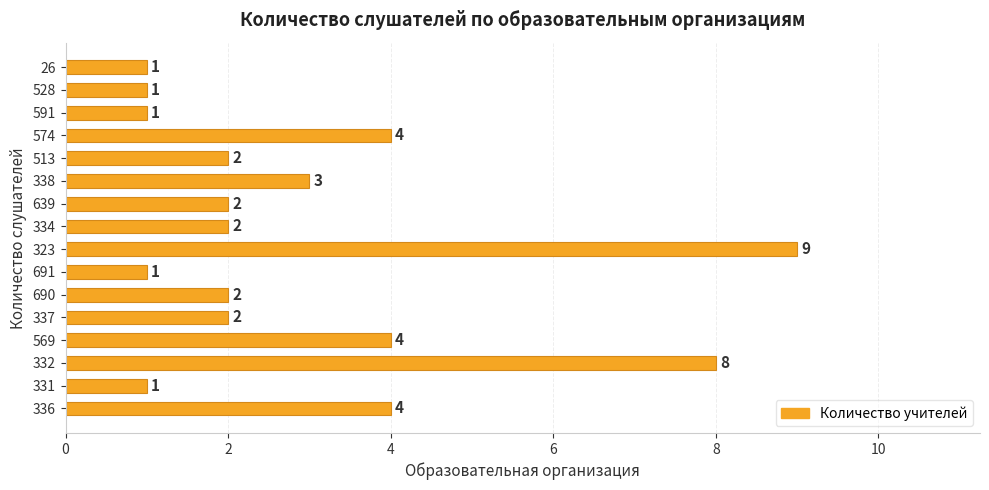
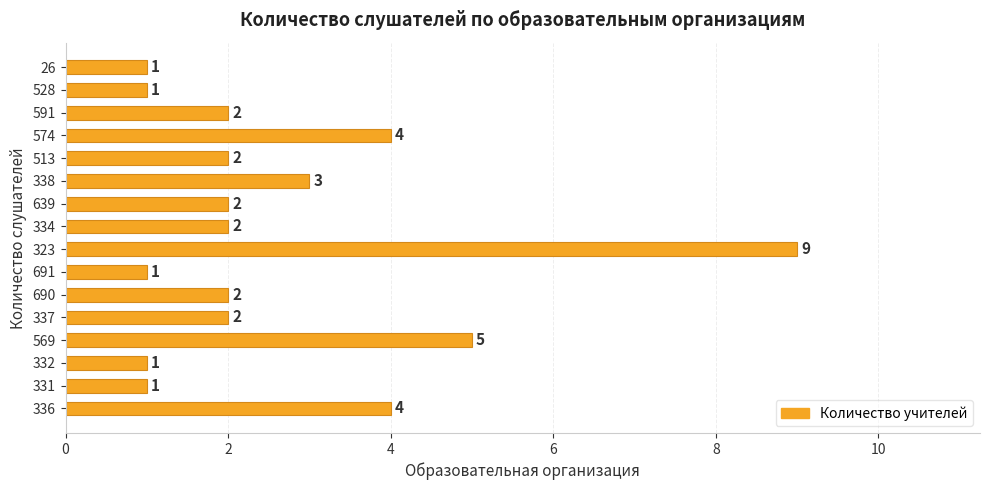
  {
    "26": 1,
    "528": 1,
-   "591": 1,
+   "591": 2,
    "574": 4,
    "513": 2,
    "338": 3,
    "639": 2,
    "334": 2,
    "323": 9,
    "691": 1,
    "690": 2,
    "337": 2,
-   "569": 4,
-   "332": 8,
+   "569": 5,
+   "332": 1,
    "331": 1,
    "336": 4
  }
